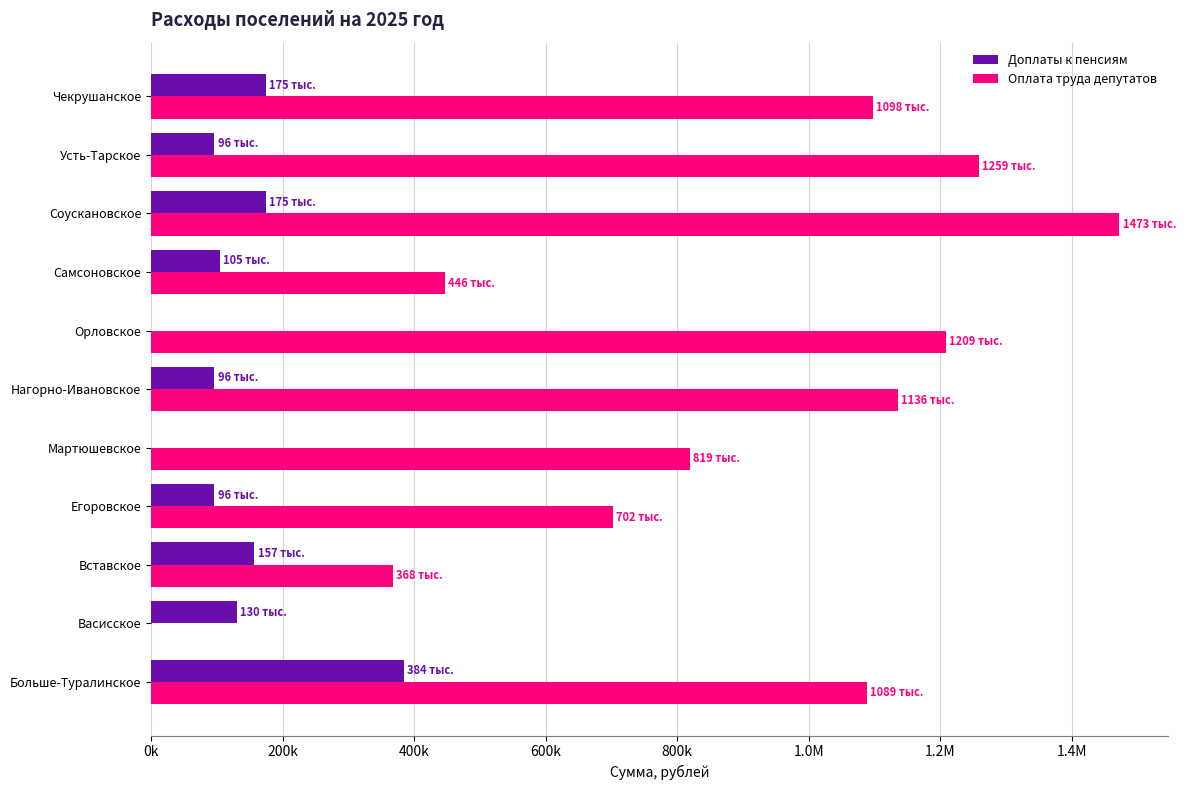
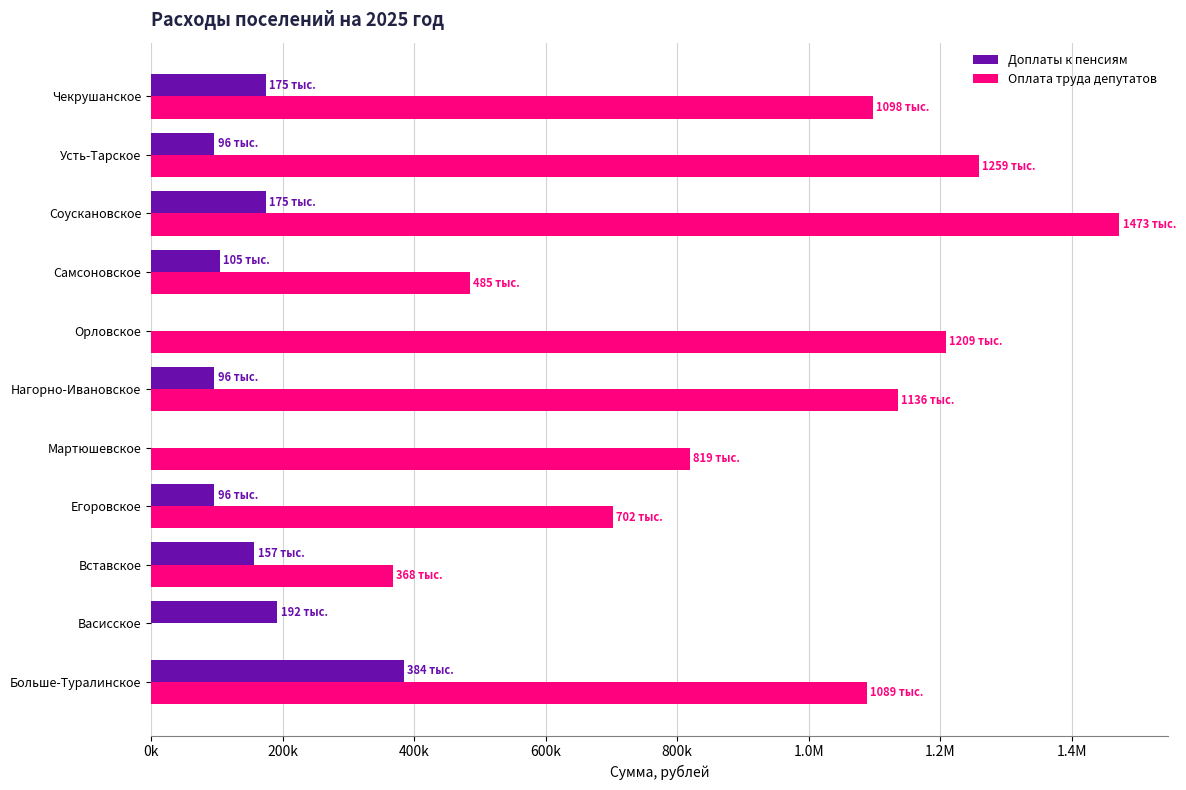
  {
    "Доплаты к пенсиям": {
-     "Васисское": 130
+     "Васисское": 192
    },
    "Оплата труда депутатов": {
-     "Самсоновское": 446
+     "Самсоновское": 485
    }
  }
